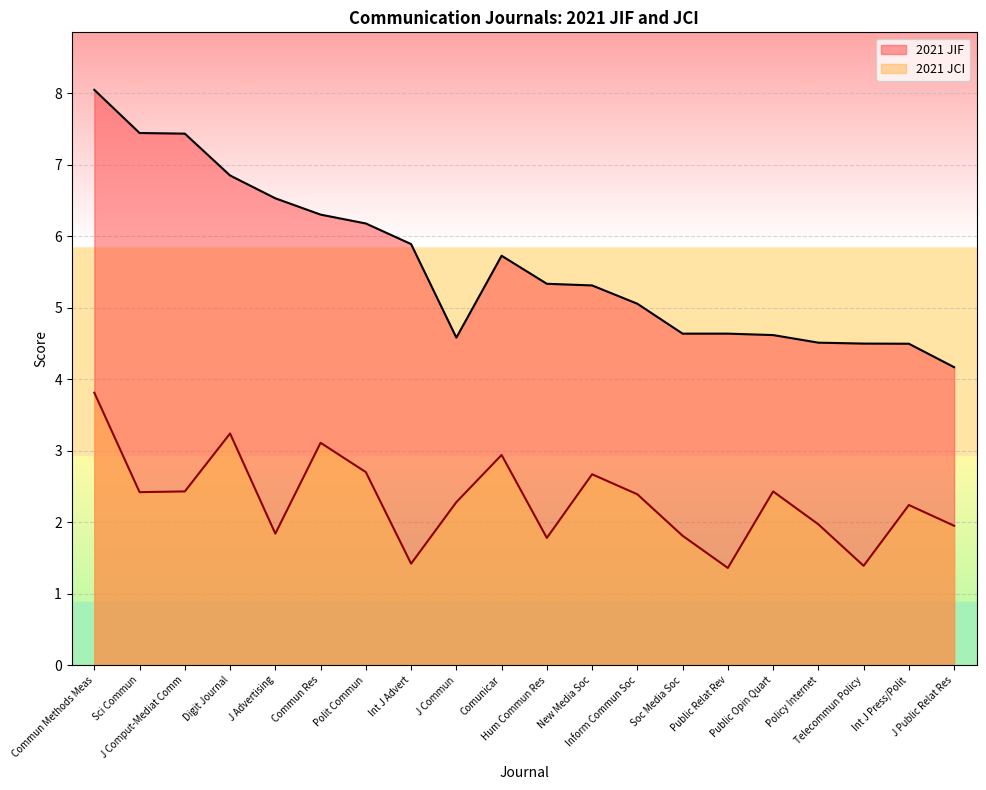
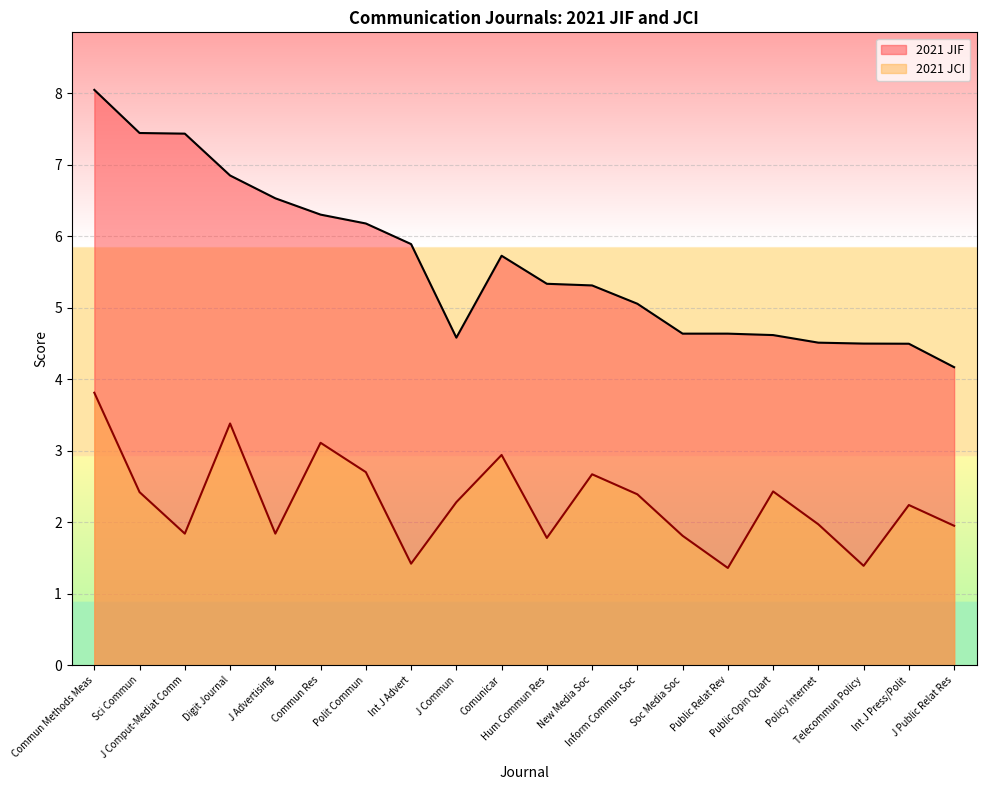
  {
    "2021 JIF": {
      "Commun Methods Meas": 8.0,
      "Sci Commun": 7.4,
      "J Comput-Mediat Comm": 7.4,
      "Digit Journal": 6.8,
      "J Advertising": 6.5,
      "Commun Res": 6.3,
      "Polit Commun": 6.2,
      "Int J Advert": 5.9,
      "J Commun": 4.6,
      "Comunicar": 5.7,
      "Hum Commun Res": 5.3,
      "New Media Soc": 5.3,
      "Inform Commun Soc": 5.1,
      "Soc Media Soc": 4.6,
      "Public Relat Rev": 4.6,
      "Public Opin Quart": 4.6,
      "Policy Internet": 4.5,
      "Telecommun Policy": 4.5,
      "Int J Press/Polit": 4.5,
      "J Public Relat Res": 4.2
    },
    "2021 JCI": {
      "Commun Methods Meas": 3.8,
      "Sci Commun": 2.4,
-     "J Comput-Mediat Comm": 2.4,
-     "Digit Journal": 3.2,
+     "J Comput-Mediat Comm": 1.8,
+     "Digit Journal": 3.4,
      "J Advertising": 1.8,
      "Commun Res": 3.1,
      "Polit Commun": 2.7,
      "Int J Advert": 1.4,
      "J Commun": 2.3,
      "Comunicar": 2.9,
      "Hum Commun Res": 1.8,
      "New Media Soc": 2.7,
      "Inform Commun Soc": 2.4,
      "Soc Media Soc": 1.8,
      "Public Relat Rev": 1.4,
      "Public Opin Quart": 2.4,
      "Policy Internet": 2.0,
      "Telecommun Policy": 1.4,
      "Int J Press/Polit": 2.2,
      "J Public Relat Res": 2.0
    }
  }
